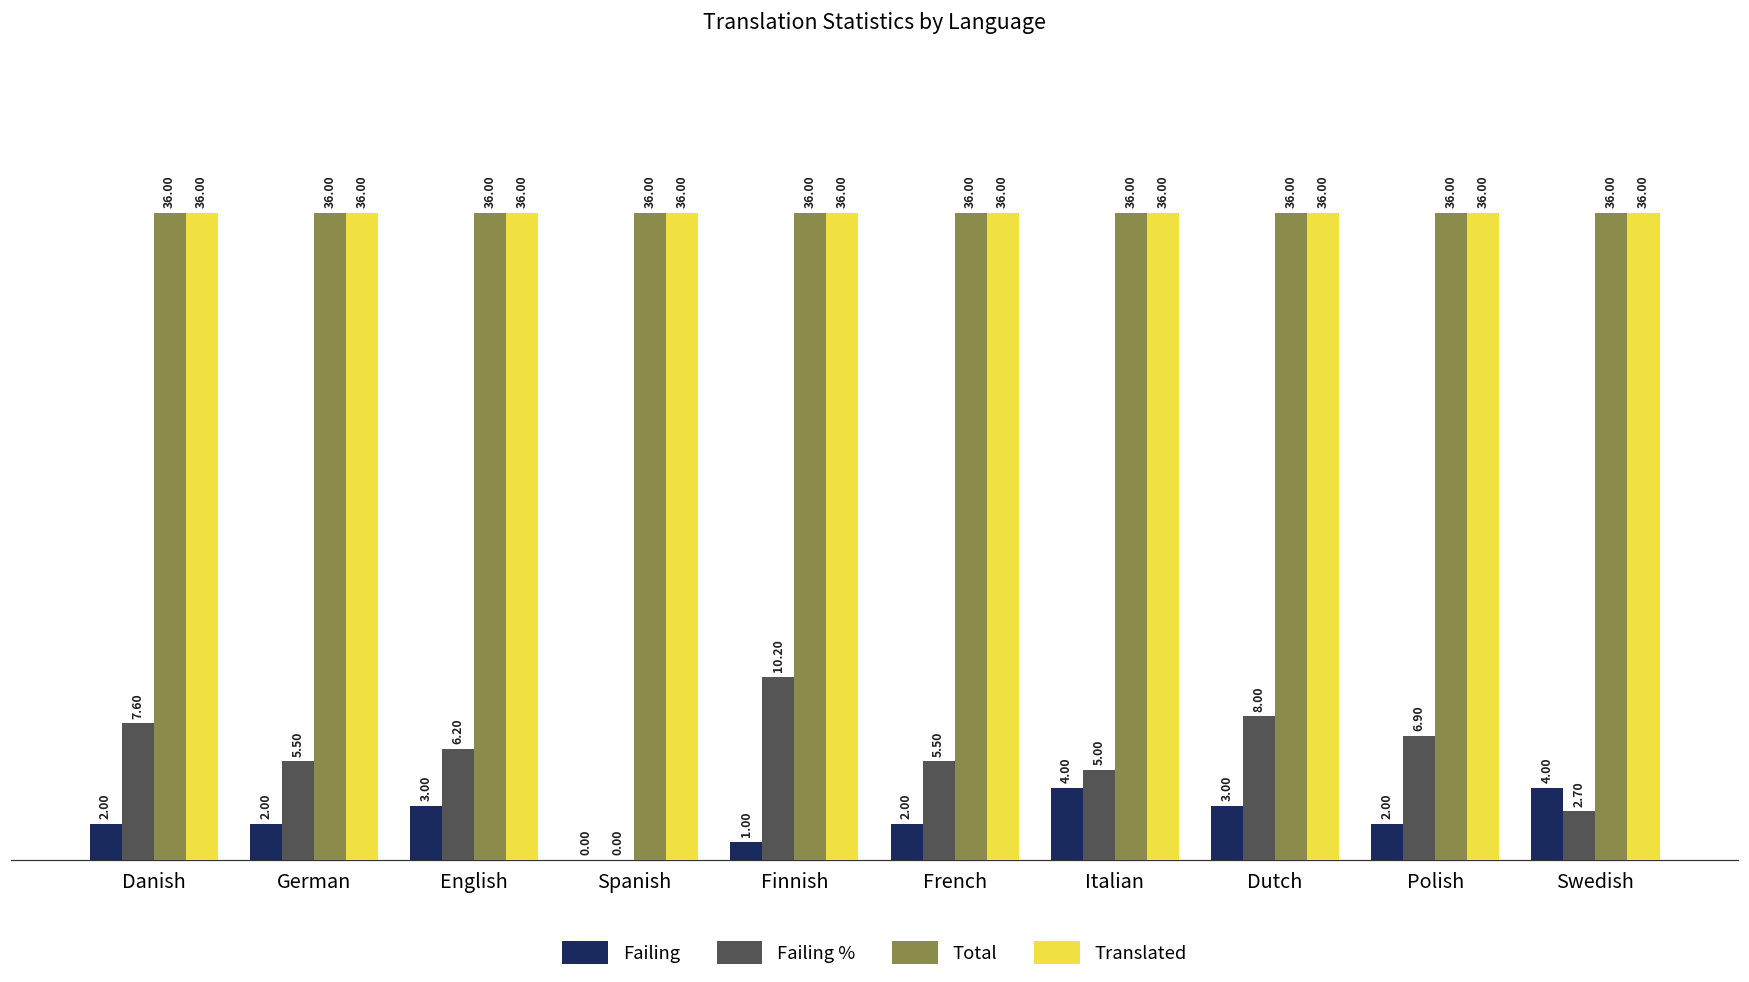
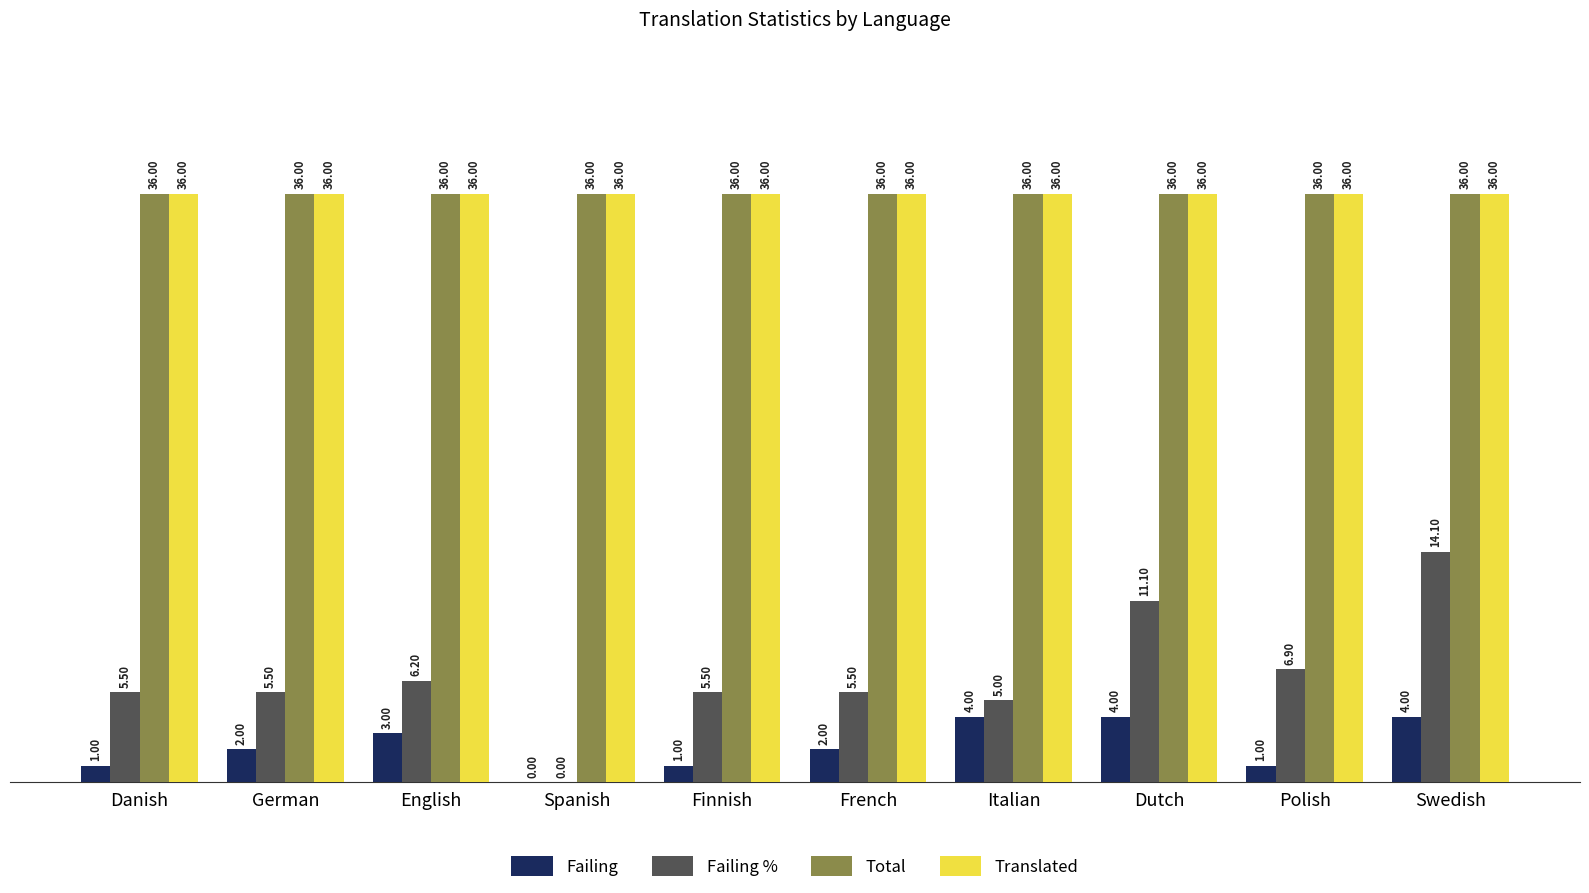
  {
    "Failing": {
-     "Danish": 2.00,
+     "Danish": 1.00,
      "German": 2.00,
      "English": 3.00,
      "Spanish": 0.00,
      "Finnish": 1.00,
      "French": 2.00,
      "Italian": 4.00,
-     "Dutch": 3.00,
-     "Polish": 2.00,
+     "Dutch": 4.00,
+     "Polish": 1.00,
      "Swedish": 4.00
    },
    "Failing %": {
-     "Danish": 7.60,
+     "Danish": 5.50,
      "German": 5.50,
      "English": 6.20,
      "Spanish": 0.00,
-     "Finnish": 10.20,
+     "Finnish": 5.50,
      "French": 5.50,
      "Italian": 5.00,
-     "Dutch": 8.00,
+     "Dutch": 11.10,
      "Polish": 6.90,
-     "Swedish": 2.70
+     "Swedish": 14.10
    },
    "Total": {
      "Danish": 36.00,
      "German": 36.00,
      "English": 36.00,
      "Spanish": 36.00,
      "Finnish": 36.00,
      "French": 36.00,
      "Italian": 36.00,
      "Dutch": 36.00,
      "Polish": 36.00,
      "Swedish": 36.00
    },
    "Translated": {
      "Danish": 36.00,
      "German": 36.00,
      "English": 36.00,
      "Spanish": 36.00,
      "Finnish": 36.00,
      "French": 36.00,
      "Italian": 36.00,
      "Dutch": 36.00,
      "Polish": 36.00,
      "Swedish": 36.00
    }
  }
